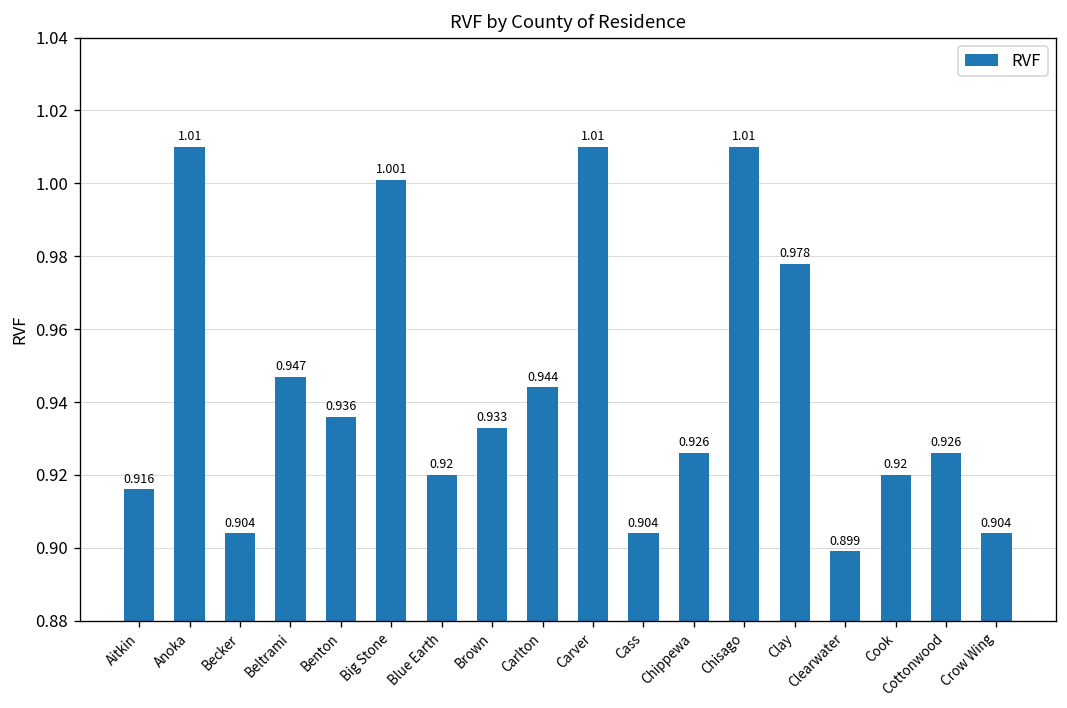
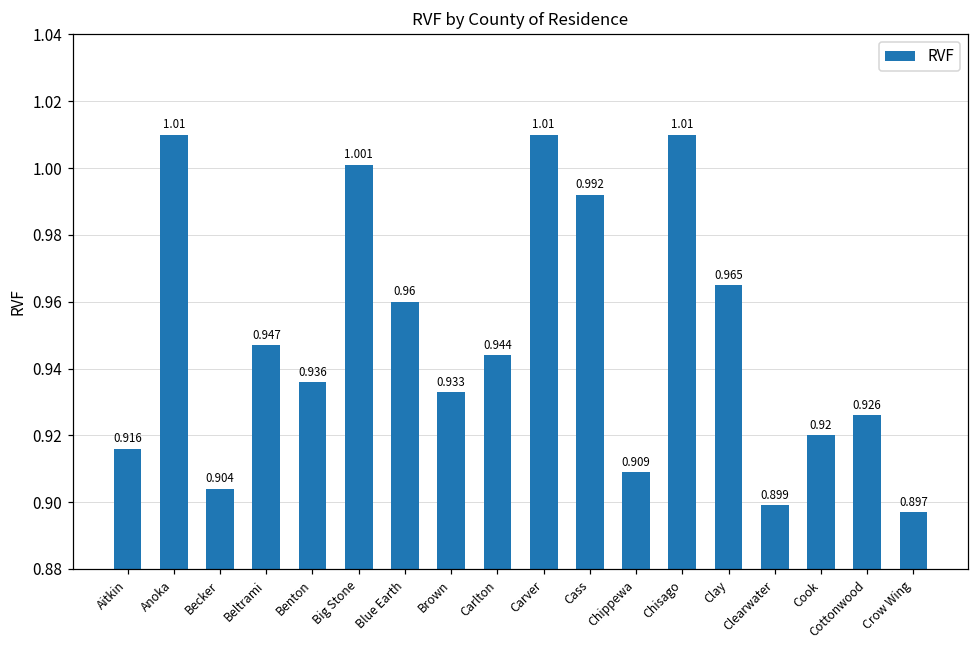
  {
    "Aitkin": 0.916,
    "Anoka": 1.01,
    "Becker": 0.904,
    "Beltrami": 0.947,
    "Benton": 0.936,
    "Big Stone": 1.001,
-   "Blue Earth": 0.92,
+   "Blue Earth": 0.96,
    "Brown": 0.933,
    "Carlton": 0.944,
    "Carver": 1.01,
-   "Cass": 0.904,
-   "Chippewa": 0.926,
+   "Cass": 0.992,
+   "Chippewa": 0.909,
    "Chisago": 1.01,
-   "Clay": 0.978,
+   "Clay": 0.965,
    "Clearwater": 0.899,
    "Cook": 0.92,
    "Cottonwood": 0.926,
-   "Crow Wing": 0.904
+   "Crow Wing": 0.897
  }
